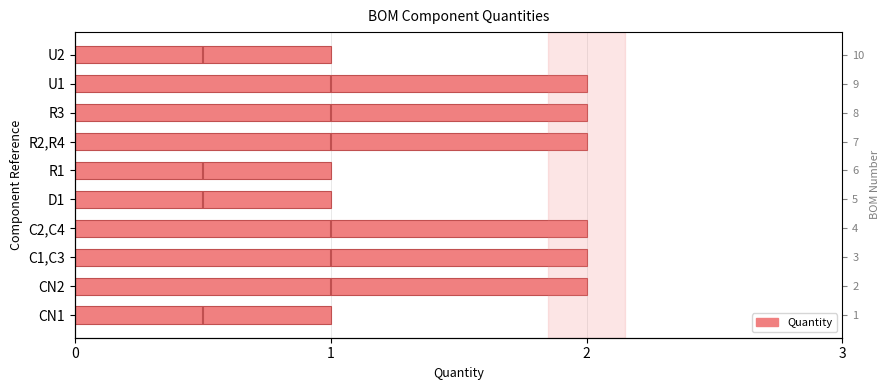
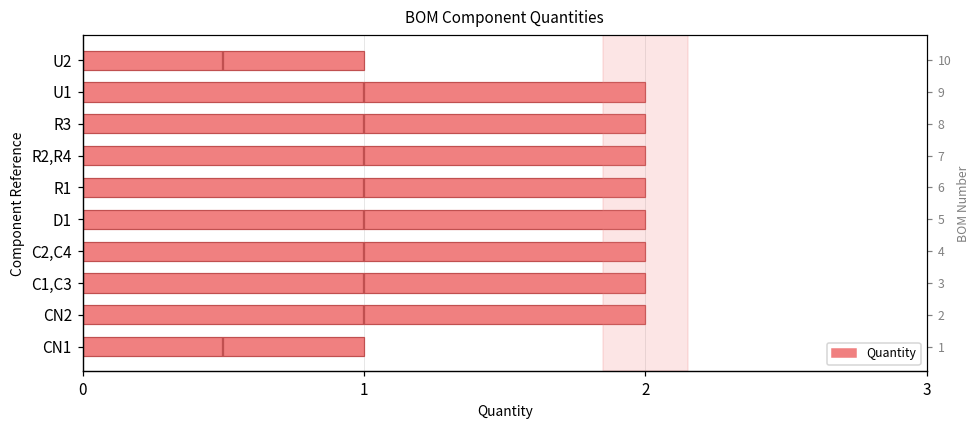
  {
    "U2": 1,
    "U1": 2,
    "R3": 2,
    "R2,R4": 2,
-   "R1": 1,
-   "D1": 1,
+   "R1": 2,
+   "D1": 2,
    "C2,C4": 2,
    "C1,C3": 2,
    "CN2": 2,
    "CN1": 1
  }
